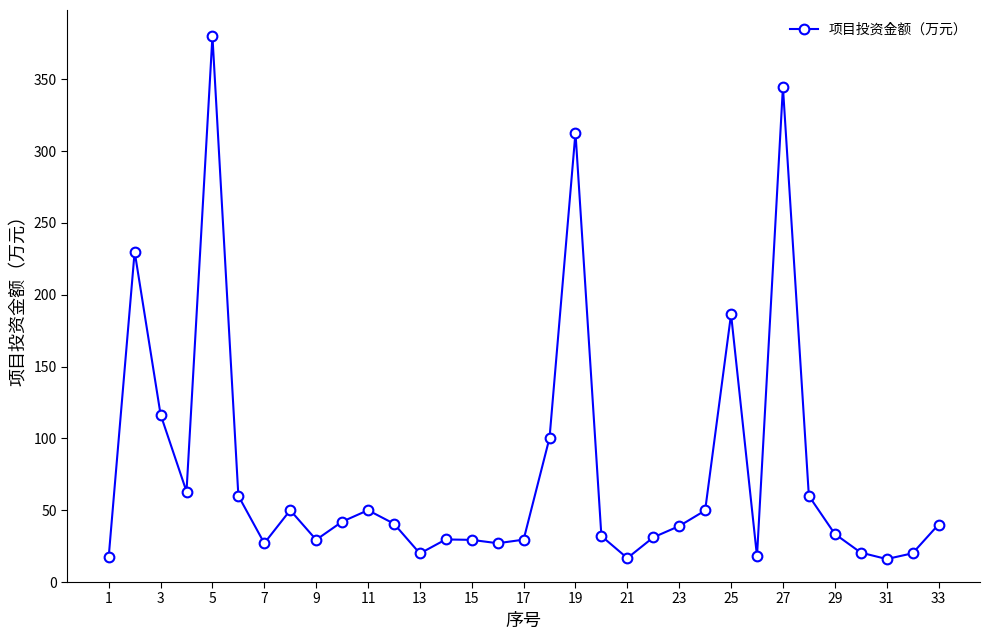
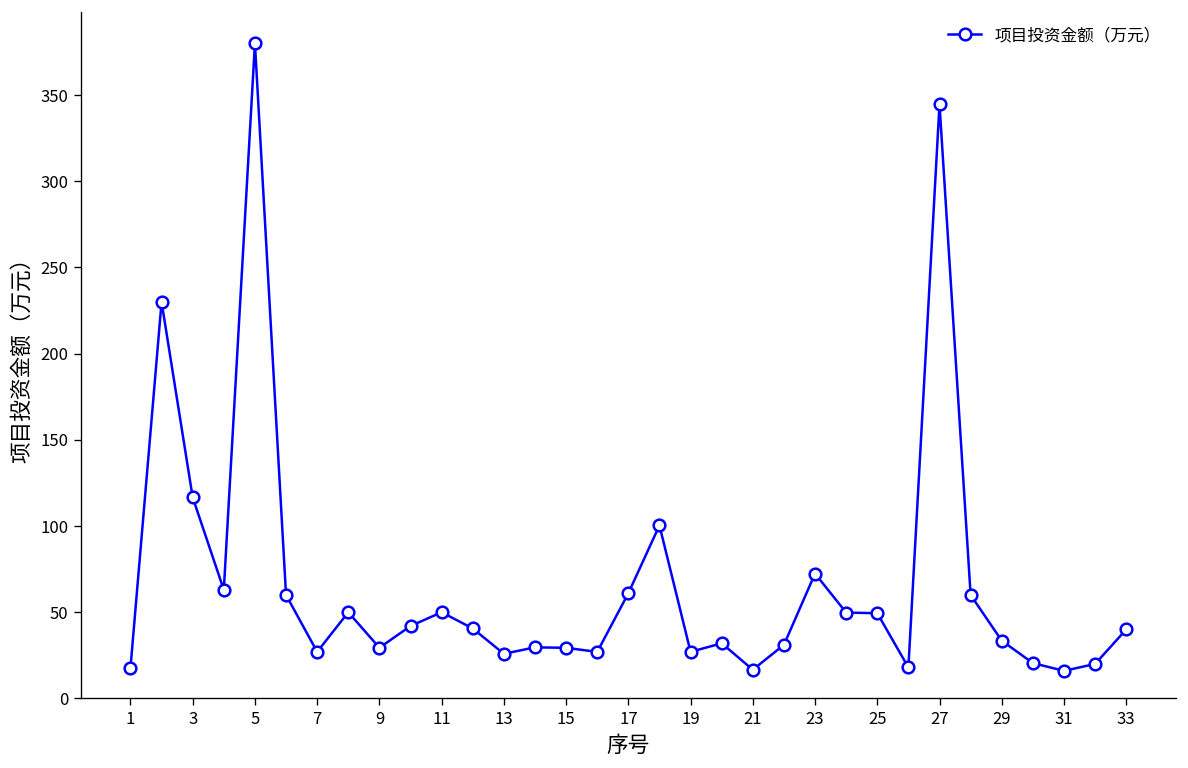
  {
    "1": 18,
    "3": 117,
    "5": 380,
    "7": 27,
    "9": 29,
    "11": 50,
-   "13": 20,
+   "13": 26,
    "15": 29,
-   "17": 30,
-   "19": 313,
+   "17": 61,
+   "19": 27,
    "21": 17,
-   "23": 39,
-   "25": 186,
+   "23": 72,
+   "25": 49,
    "27": 345,
    "29": 34,
    "31": 16,
    "33": 40
  }
